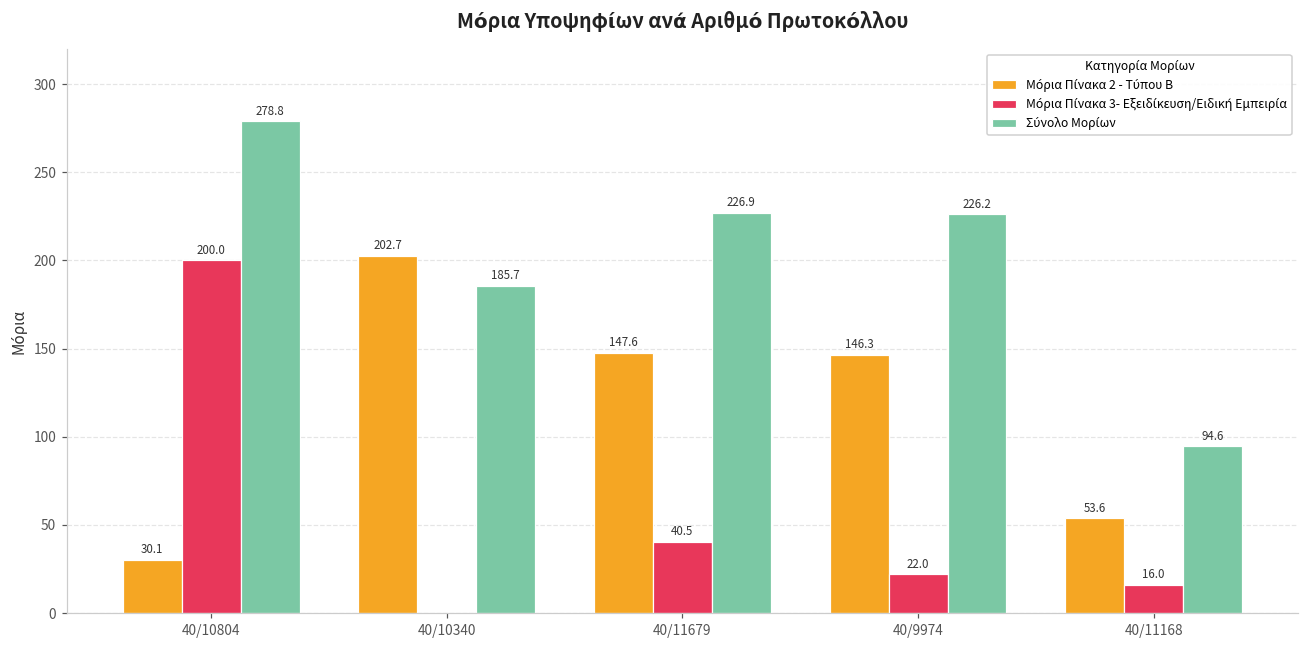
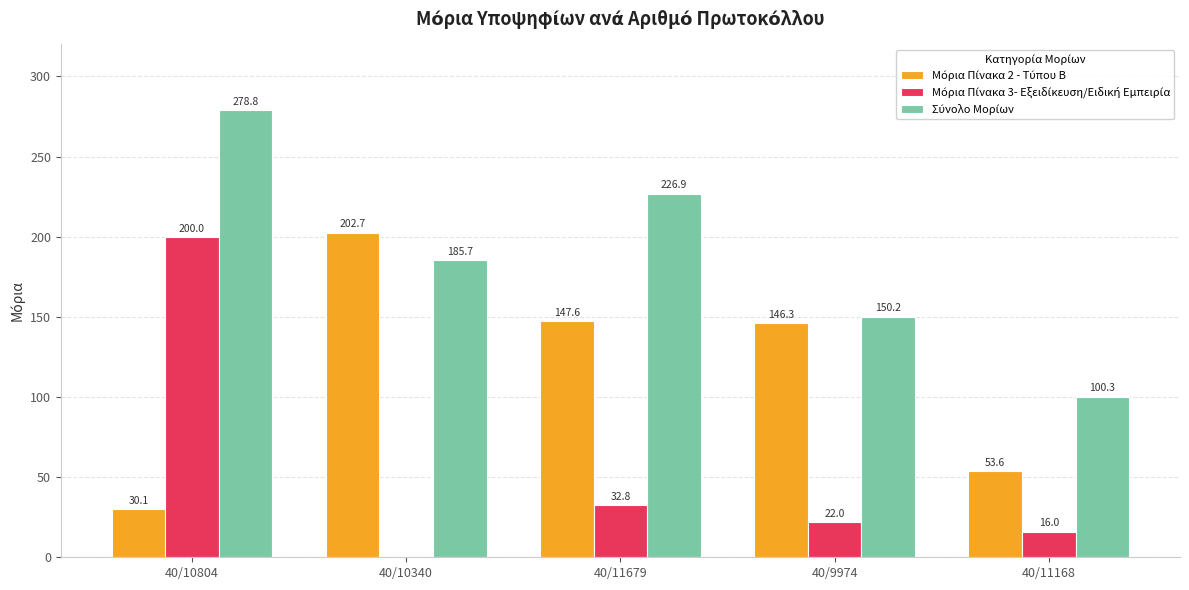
  {
    "Μόρια Πίνακα 2 - Τύπου Β": {
      "40/10804": 30.1,
      "40/10340": 202.7,
      "40/11679": 147.6,
      "40/9974": 146.3,
      "40/11168": 53.6
    },
    "Μόρια Πίνακα 3- Εξειδίκευση/Ειδική Εμπειρία": {
      "40/10804": 200.0,
-     "40/11679": 40.5,
+     "40/11679": 32.8,
      "40/9974": 22.0,
      "40/11168": 16.0
    },
    "Σύνολο Μορίων": {
      "40/10804": 278.8,
      "40/10340": 185.7,
      "40/11679": 226.9,
-     "40/9974": 226.2,
-     "40/11168": 94.6
+     "40/9974": 150.2,
+     "40/11168": 100.3
    }
  }
